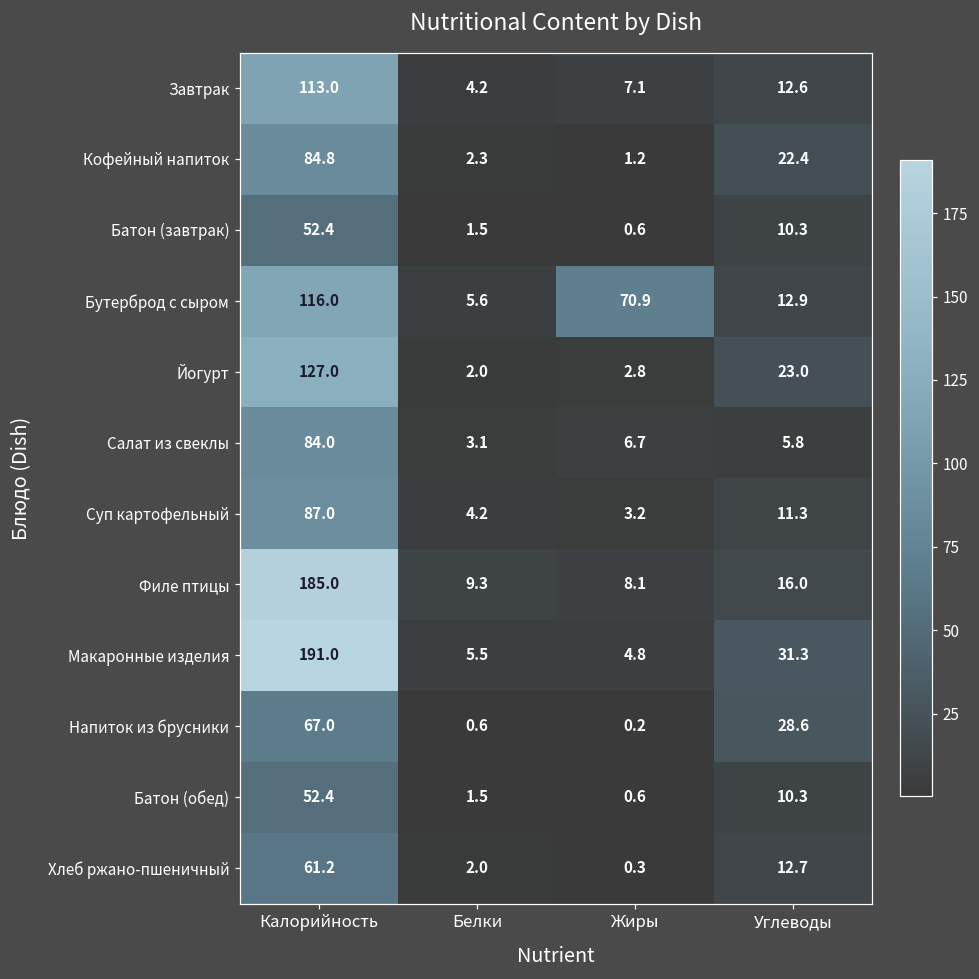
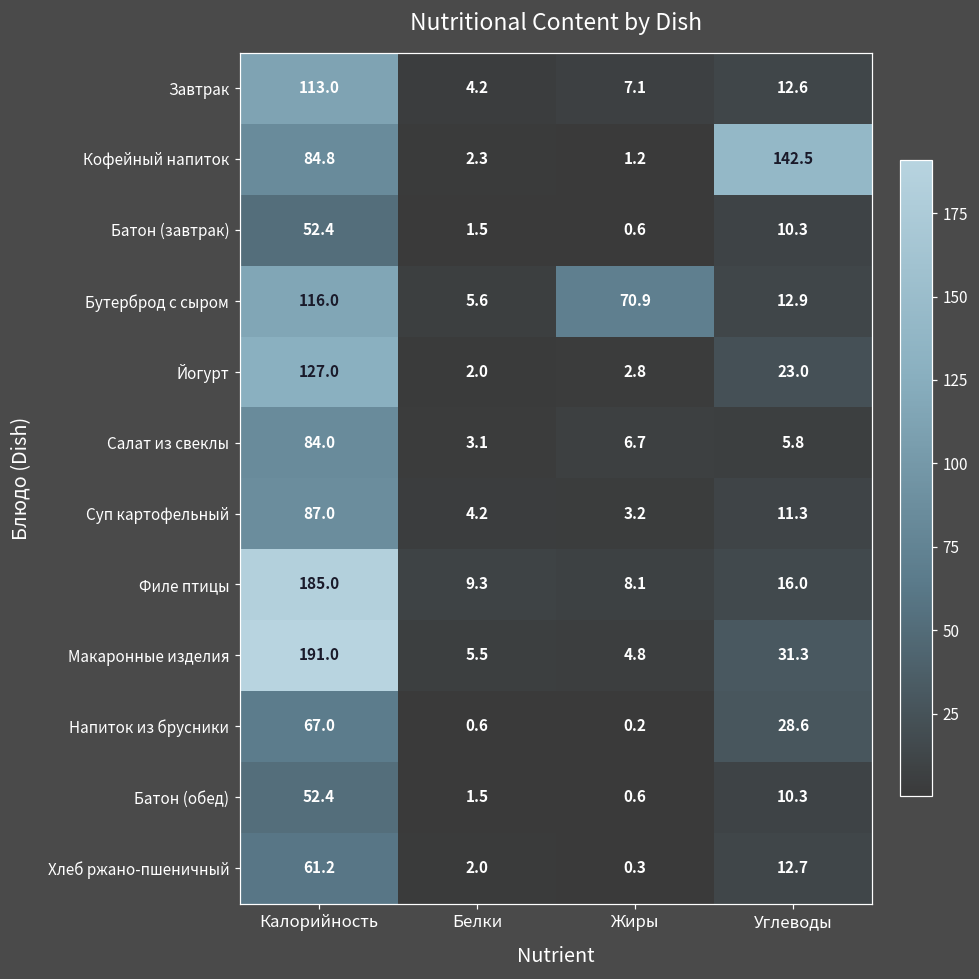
  {
    "Завтрак": {
      "Калорийность": 113.0,
      "Белки": 4.2,
      "Жиры": 7.1,
      "Углеводы": 12.6
    },
    "Кофейный напиток": {
      "Калорийность": 84.8,
      "Белки": 2.3,
      "Жиры": 1.2,
-     "Углеводы": 22.4
+     "Углеводы": 142.5
    },
    "Батон (завтрак)": {
      "Калорийность": 52.4,
      "Белки": 1.5,
      "Жиры": 0.6,
      "Углеводы": 10.3
    },
    "Бутерброд с сыром": {
      "Калорийность": 116.0,
      "Белки": 5.6,
      "Жиры": 70.9,
      "Углеводы": 12.9
    },
    "Йогурт": {
      "Калорийность": 127.0,
      "Белки": 2.0,
      "Жиры": 2.8,
      "Углеводы": 23.0
    },
    "Салат из свеклы": {
      "Калорийность": 84.0,
      "Белки": 3.1,
      "Жиры": 6.7,
      "Углеводы": 5.8
    },
    "Суп картофельный": {
      "Калорийность": 87.0,
      "Белки": 4.2,
      "Жиры": 3.2,
      "Углеводы": 11.3
    },
    "Филе птицы": {
      "Калорийность": 185.0,
      "Белки": 9.3,
      "Жиры": 8.1,
      "Углеводы": 16.0
    },
    "Макаронные изделия": {
      "Калорийность": 191.0,
      "Белки": 5.5,
      "Жиры": 4.8,
      "Углеводы": 31.3
    },
    "Напиток из брусники": {
      "Калорийность": 67.0,
      "Белки": 0.6,
      "Жиры": 0.2,
      "Углеводы": 28.6
    },
    "Батон (обед)": {
      "Калорийность": 52.4,
      "Белки": 1.5,
      "Жиры": 0.6,
      "Углеводы": 10.3
    },
    "Хлеб ржано-пшеничный": {
      "Калорийность": 61.2,
      "Белки": 2.0,
      "Жиры": 0.3,
      "Углеводы": 12.7
    }
  }
